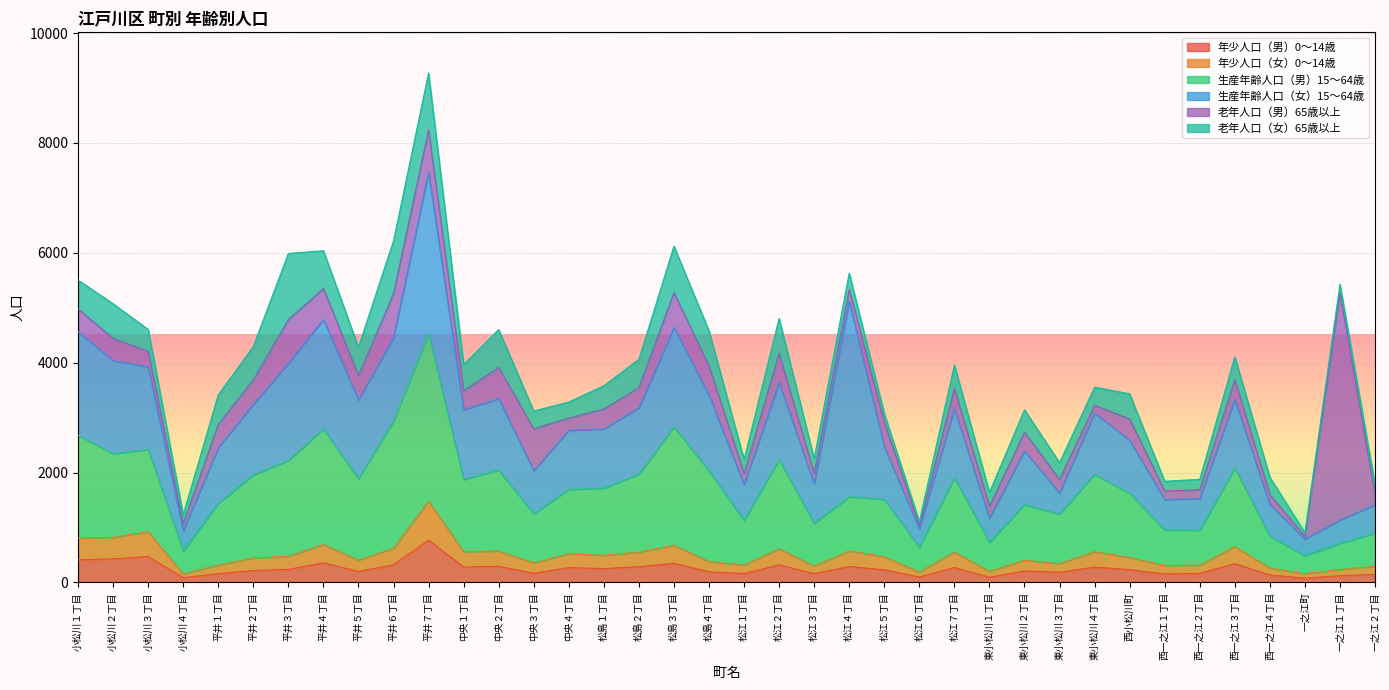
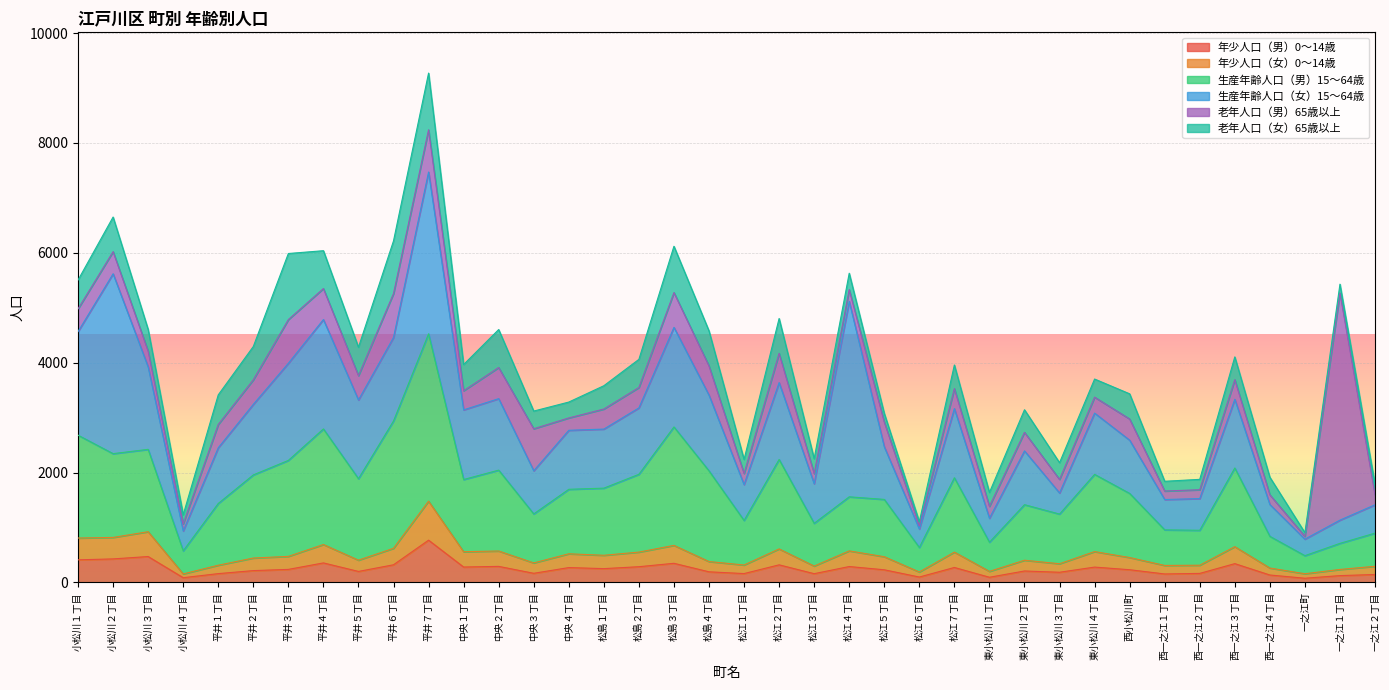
  {
    "生産年齢人口（女）15～64歳": {
      "小松川１丁目": 1900,
-     "小松川２丁目": 1700,
+     "小松川２丁目": 3300,
      "小松川３丁目": 1500,
      "小松川４丁目": 400,
      "平井１丁目": 1000,
      "平井２丁目": 1300,
      "平井３丁目": 1800,
      "平井４丁目": 2000,
      "平井５丁目": 1400,
      "平井６丁目": 1500,
      "平井７丁目": 2900,
      "中央１丁目": 1300,
      "中央２丁目": 1300,
      "中央３丁目": 800,
      "中央４丁目": 1100,
      "松島１丁目": 1100,
      "松島２丁目": 1200,
      "松島３丁目": 1800,
      "松島４丁目": 1400,
      "松江１丁目": 700,
      "松江２丁目": 1400,
      "松江３丁目": 700,
      "松江４丁目": 3600,
      "松江５丁目": 1000,
      "松江６丁目": 300,
      "松江７丁目": 1300,
      "東小松川１丁目": 400,
      "東小松川２丁目": 1000,
      "東小松川３丁目": 400,
      "東小松川４丁目": 1100,
      "西小松川町": 1000,
      "西一之江１丁目": 600,
      "西一之江２丁目": 600,
      "西一之江３丁目": 1300,
      "西一之江４丁目": 600,
      "一之江町": 300,
      "一之江１丁目": 400,
      "一之江２丁目": 500
    },
    "老年人口（男）65歳以上": {
      "小松川１丁目": 400,
      "小松川２丁目": 400,
      "小松川３丁目": 300,
      "小松川４丁目": 100,
      "平井１丁目": 400,
      "平井２丁目": 400,
      "平井３丁目": 800,
      "平井４丁目": 600,
      "平井５丁目": 400,
      "平井６丁目": 800,
      "平井７丁目": 800,
      "中央１丁目": 300,
      "中央２丁目": 600,
      "中央３丁目": 800,
      "中央４丁目": 200,
      "松島１丁目": 400,
      "松島２丁目": 400,
      "松島３丁目": 600,
      "松島４丁目": 500,
      "松江１丁目": 200,
      "松江２丁目": 500,
      "松江３丁目": 200,
      "松江４丁目": 200,
      "松江５丁目": 500,
      "松江６丁目": 100,
      "松江７丁目": 400,
      "東小松川１丁目": 200,
      "東小松川２丁目": 300,
      "東小松川３丁目": 200,
-     "東小松川４丁目": 100,
+     "東小松川４丁目": 300,
      "西小松川町": 400,
      "西一之江１丁目": 200,
      "西一之江２丁目": 200,
      "西一之江３丁目": 400,
      "西一之江４丁目": 200,
      "一之江町": 100,
      "一之江１丁目": 4100,
      "一之江２丁目": 200
    }
  }
